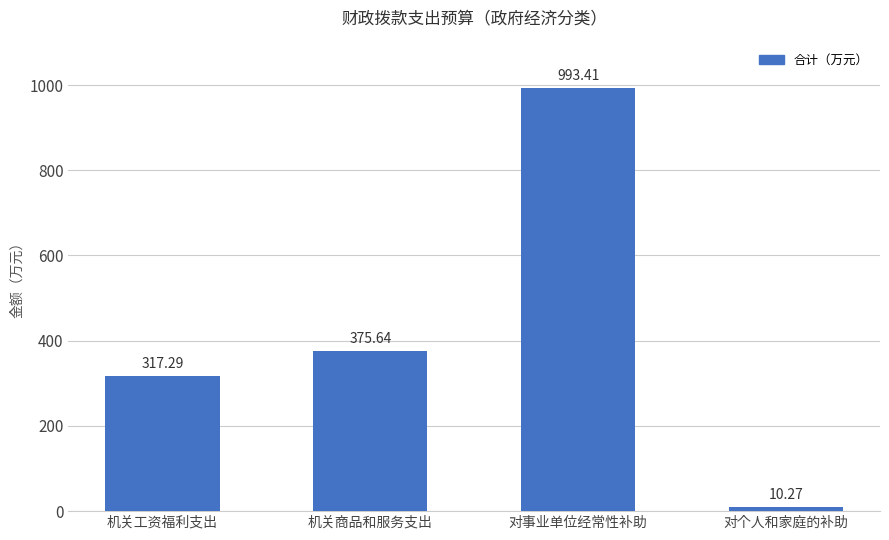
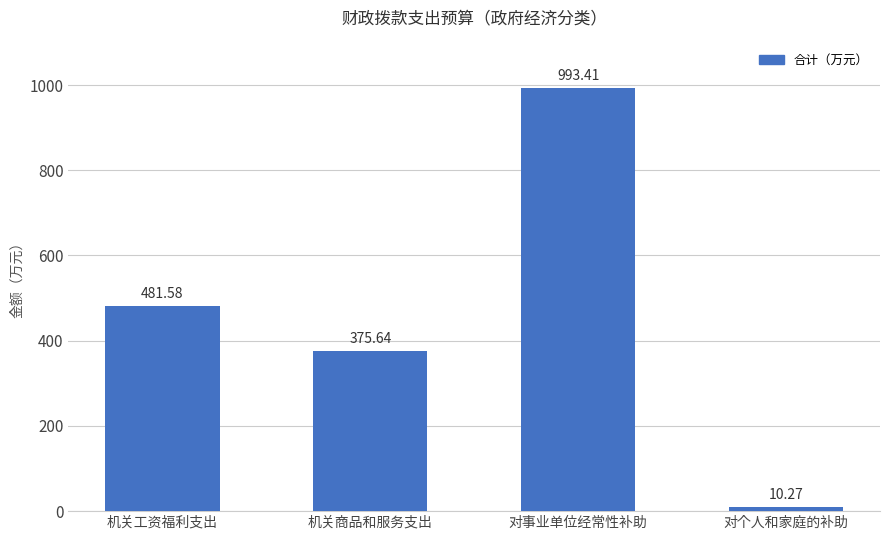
  {
-   "机关工资福利支出": 317.29,
+   "机关工资福利支出": 481.58,
    "机关商品和服务支出": 375.64,
    "对事业单位经常性补助": 993.41,
    "对个人和家庭的补助": 10.27
  }
